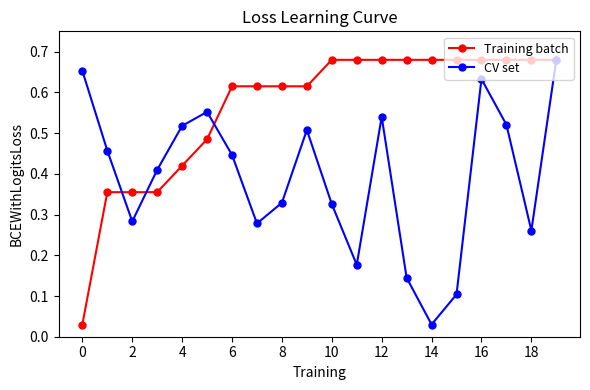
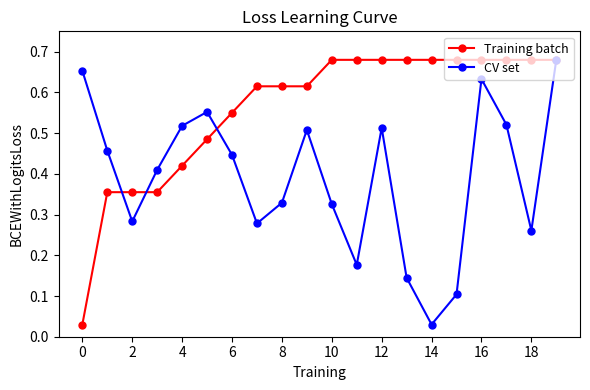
  {
    "Training batch": {
      "0": 0.03,
      "2": 0.35,
      "4": 0.42,
-     "6": 0.62,
+     "6": 0.55,
      "8": 0.62,
      "10": 0.68,
      "12": 0.68,
      "14": 0.68
    },
    "CV set": {
      "0": 0.65,
      "2": 0.28,
      "4": 0.52,
      "6": 0.45,
      "8": 0.33,
      "10": 0.33,
-     "12": 0.54,
+     "12": 0.51,
      "14": 0.03,
      "18": 0.26
    }
  }
